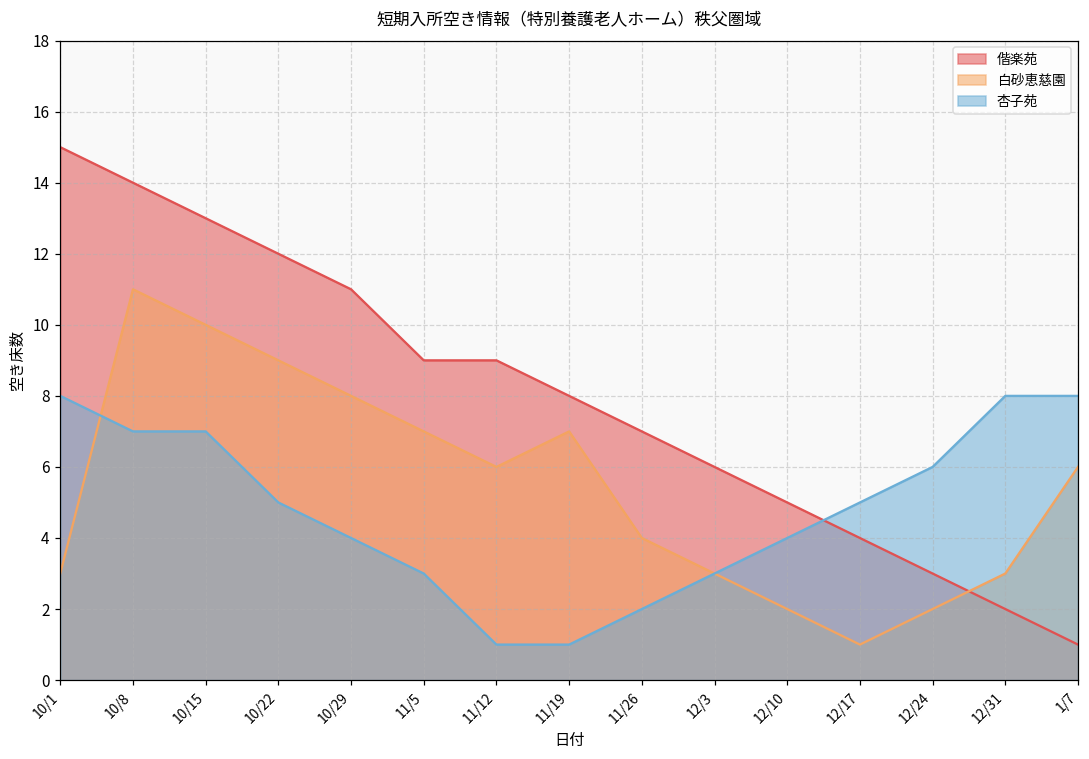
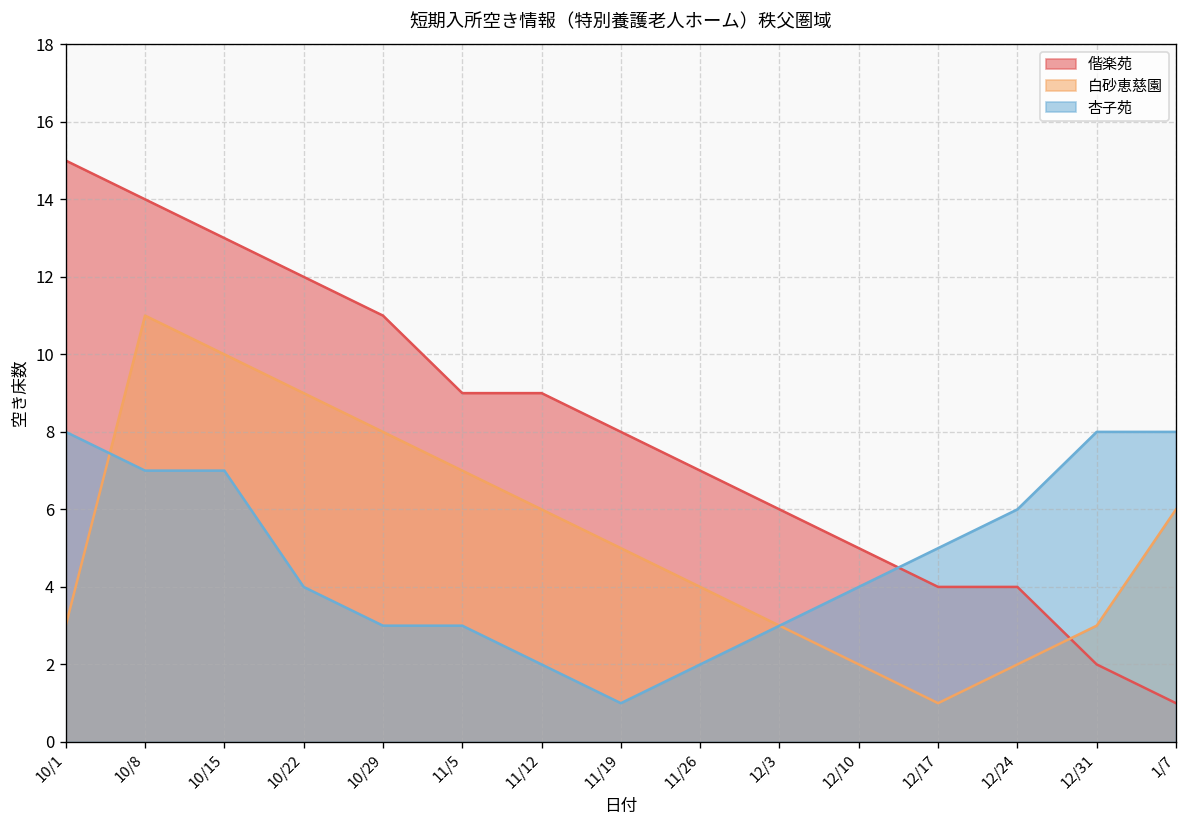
  {
    "偕楽苑": {
      "10/1": 15,
      "10/8": 14,
      "10/15": 13,
      "10/22": 12,
      "10/29": 11,
      "11/5": 9,
      "11/12": 9,
      "11/19": 8,
      "11/26": 7,
      "12/3": 6,
      "12/10": 5,
      "12/17": 4,
-     "12/24": 3,
+     "12/24": 4,
      "12/31": 2,
      "1/7": 1
    },
    "白砂恵慈園": {
      "10/1": 3,
      "10/8": 11,
      "10/15": 10,
      "10/22": 9,
      "10/29": 8,
      "11/5": 7,
      "11/12": 6,
-     "11/19": 7,
+     "11/19": 5,
      "11/26": 4,
      "12/10": 2,
      "12/17": 1,
      "12/24": 2,
      "12/31": 3,
      "1/7": 6
    },
    "杏子苑": {
      "10/1": 8,
      "10/8": 7,
      "10/15": 7,
-     "10/22": 5,
-     "10/29": 4,
+     "10/22": 4,
+     "10/29": 3,
      "11/5": 3,
-     "11/12": 1,
+     "11/12": 2,
      "11/19": 1,
      "11/26": 2,
      "12/10": 4,
      "12/17": 5,
      "12/24": 6,
      "12/31": 8,
      "1/7": 8
    }
  }
